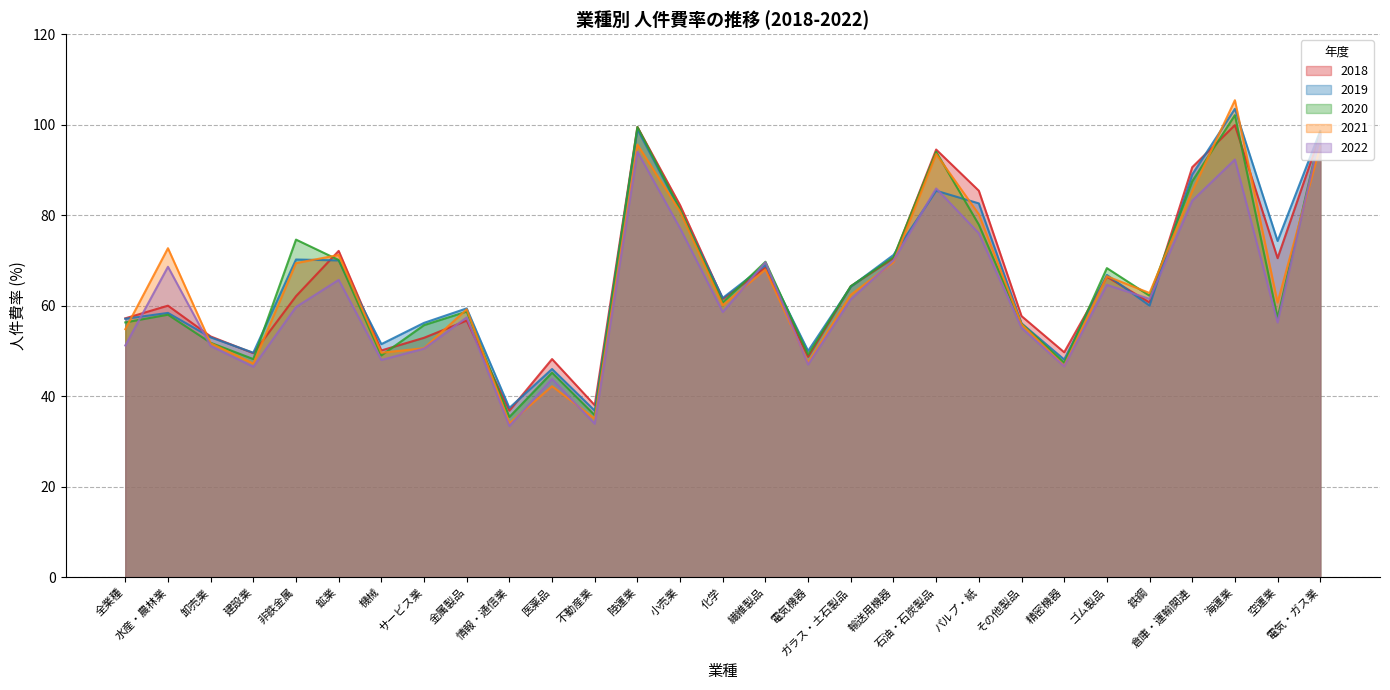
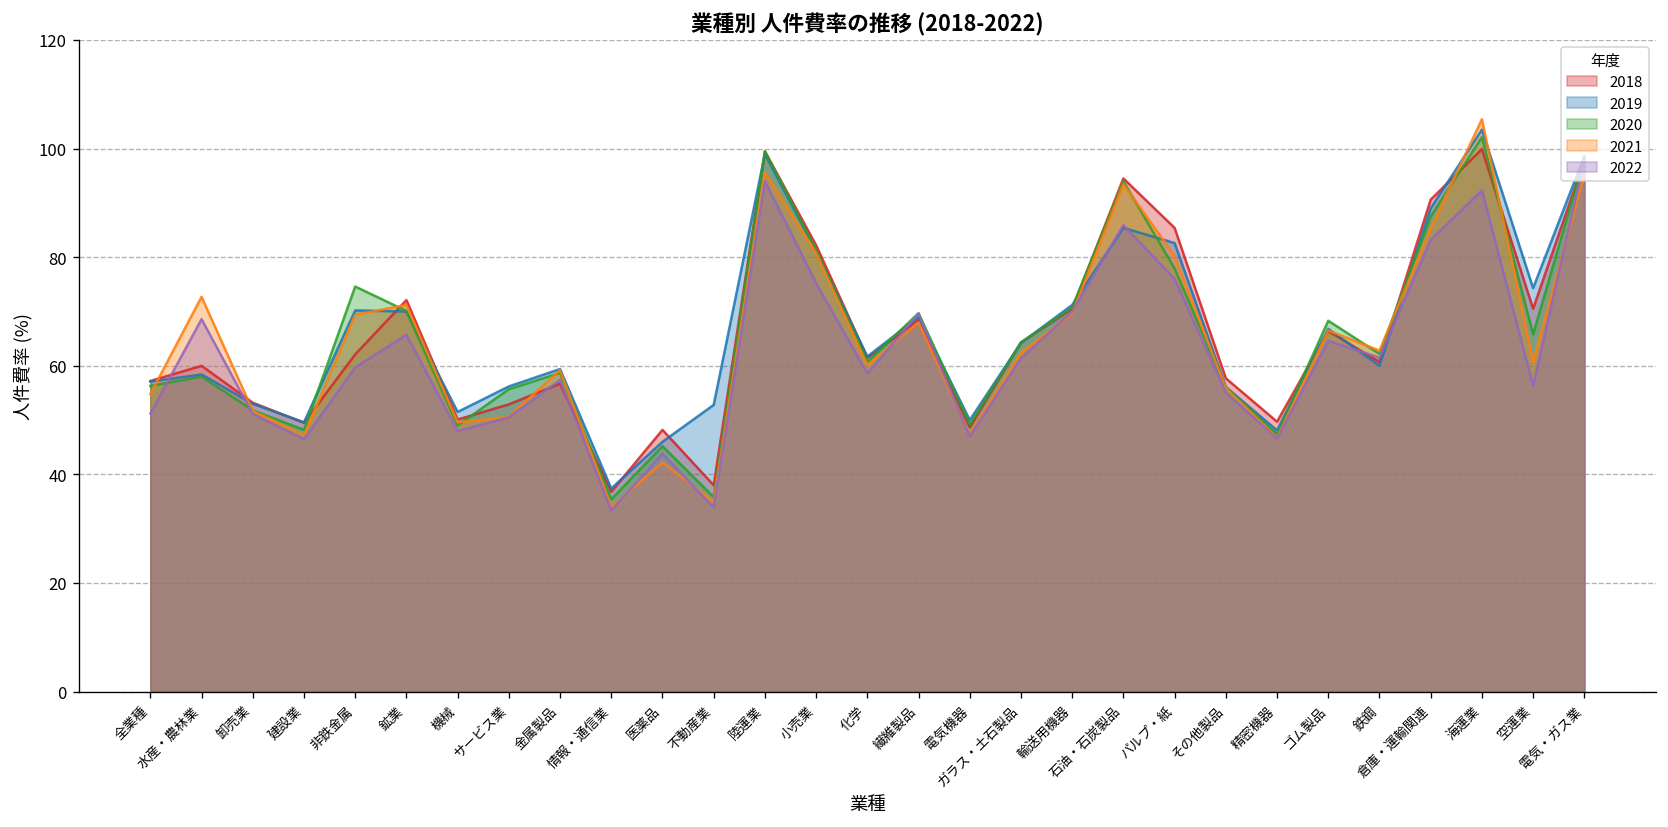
  {
    "2019": {
      "非鉄金属": 70,
      "機械": 52,
      "情報・通信業": 37,
      "医薬品": 46,
-     "不動産業": 37,
+     "不動産業": 53,
      "繊維製品": 69,
      "電気機器": 50,
      "パルプ・紙": 83,
      "精密機器": 48,
      "鉄鋼": 60,
      "倉庫・運輸関連": 89,
      "海運業": 104,
      "空運業": 74
    },
    "2020": {
      "全業種": 56,
      "建設業": 48,
      "非鉄金属": 75,
      "機械": 49,
      "情報・通信業": 35,
      "医薬品": 45,
      "不動産業": 36,
      "化学": 61,
      "パルプ・紙": 78,
      "精密機器": 47,
      "ゴム製品": 68,
      "鉄鋼": 62,
      "倉庫・運輸関連": 88,
      "海運業": 102,
-     "空運業": 57
+     "空運業": 66
    },
    "2022": {
      "全業種": 51,
      "水産・農林業": 69,
      "卸売業": 51,
      "建設業": 47,
      "非鉄金属": 60,
      "鉱業": 66,
      "機械": 48,
      "金属製品": 57,
      "情報・通信業": 33,
      "医薬品": 44,
      "不動産業": 34,
      "陸運業": 94,
-     "小売業": 77,
+     "小売業": 75,
      "化学": 59,
      "ガラス・土石製品": 61,
      "パルプ・紙": 76,
      "その他製品": 55,
      "ゴム製品": 65,
      "鉄鋼": 62,
      "倉庫・運輸関連": 83,
      "海運業": 92,
      "空運業": 56
    }
  }
